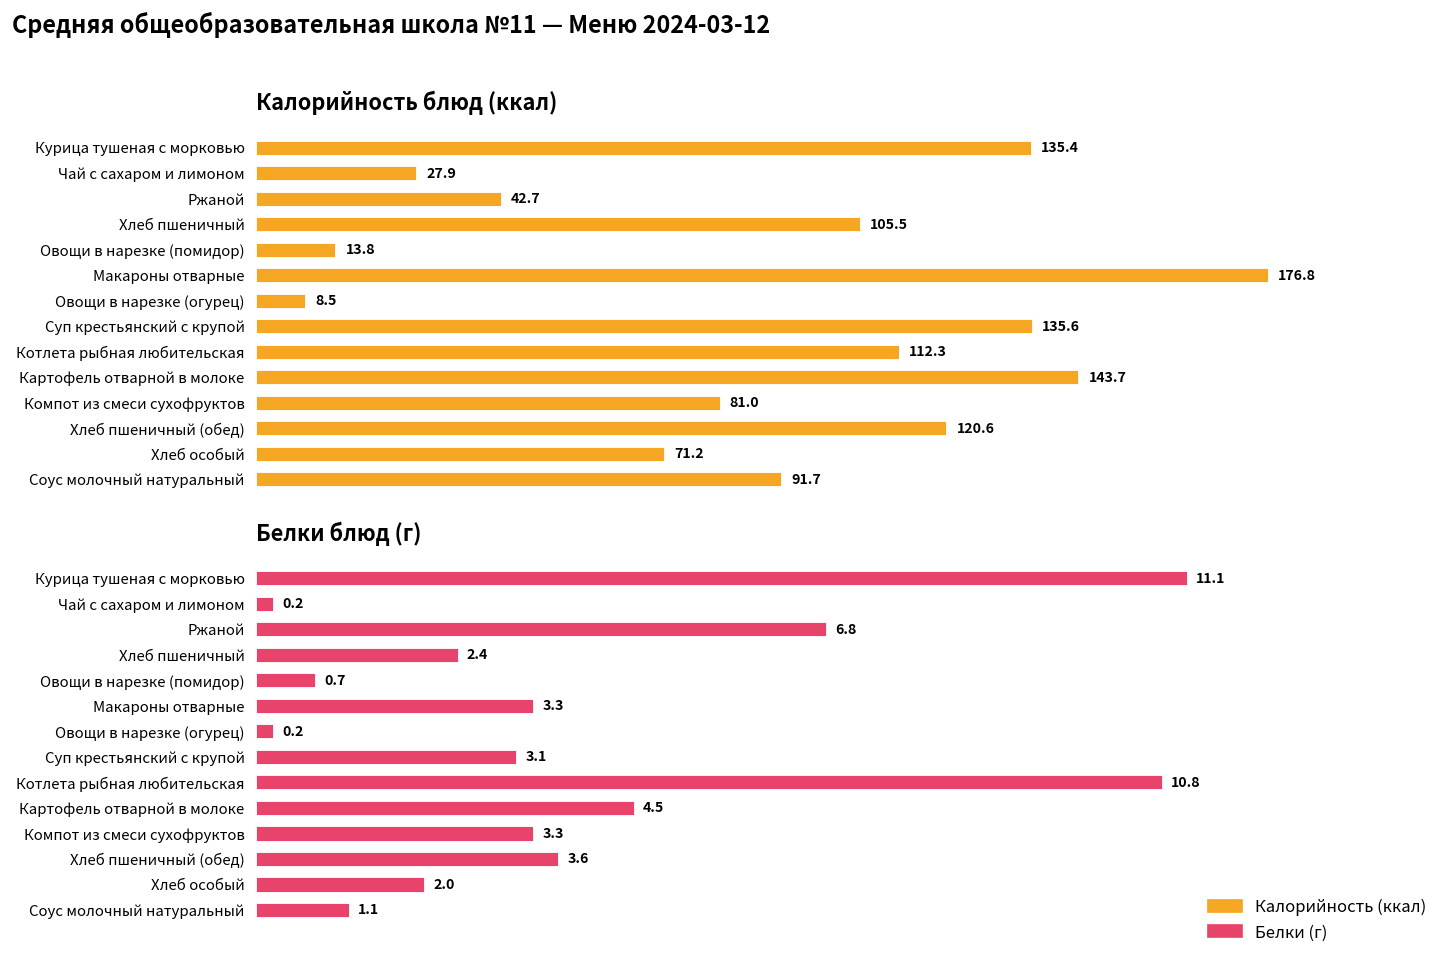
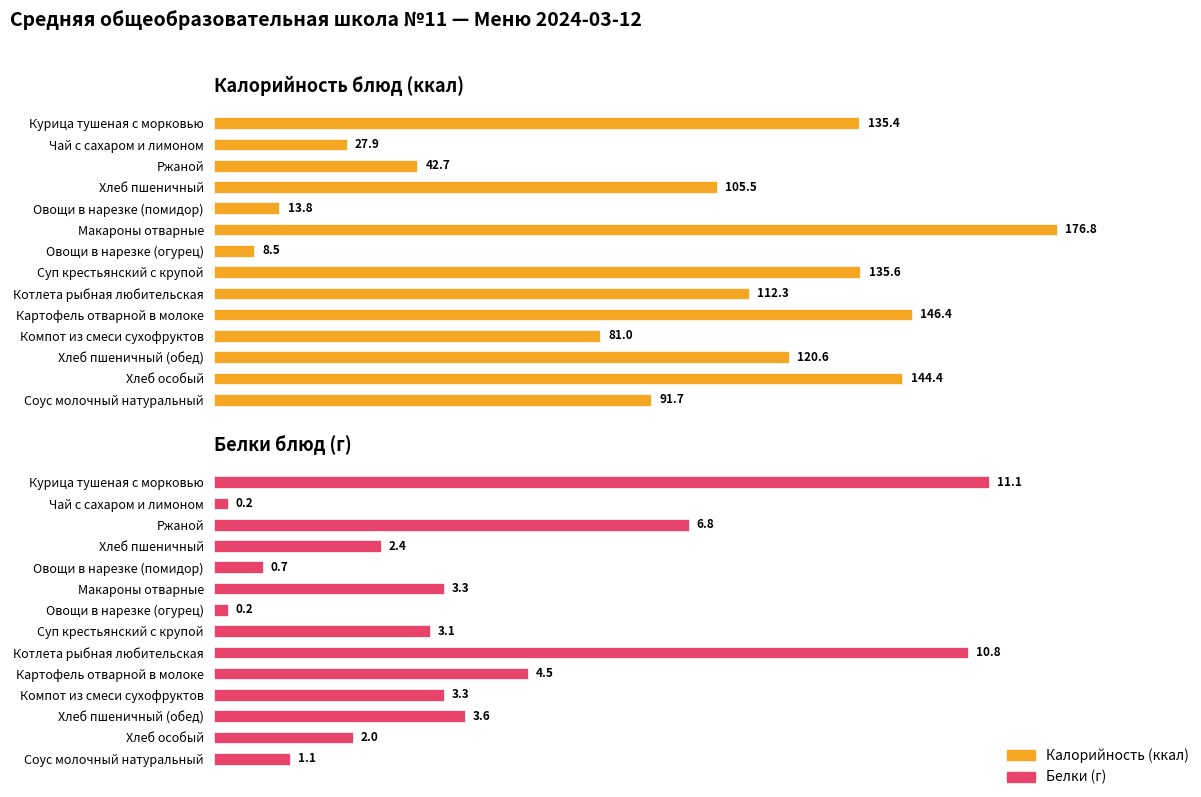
  {
    "Калорийность блюд (ккал)": {
      "Курица тушеная с морковью": 135.4,
      "Чай с сахаром и лимоном": 27.9,
      "Ржаной": 42.7,
      "Хлеб пшеничный": 105.5,
      "Овощи в нарезке (помидор)": 13.8,
      "Макароны отварные": 176.8,
      "Овощи в нарезке (огурец)": 8.5,
      "Суп крестьянский с крупой": 135.6,
      "Котлета рыбная любительская": 112.3,
-     "Картофель отварной в молоке": 143.7,
+     "Картофель отварной в молоке": 146.4,
      "Компот из смеси сухофруктов": 81.0,
      "Хлеб пшеничный (обед)": 120.6,
-     "Хлеб особый": 71.2,
+     "Хлеб особый": 144.4,
      "Соус молочный натуральный": 91.7
    },
    "Белки блюд (г)": {
      "Курица тушеная с морковью": 11.1,
      "Чай с сахаром и лимоном": 0.2,
      "Ржаной": 6.8,
      "Хлеб пшеничный": 2.4,
      "Овощи в нарезке (помидор)": 0.7,
      "Макароны отварные": 3.3,
      "Овощи в нарезке (огурец)": 0.2,
      "Суп крестьянский с крупой": 3.1,
      "Котлета рыбная любительская": 10.8,
      "Картофель отварной в молоке": 4.5,
      "Компот из смеси сухофруктов": 3.3,
      "Хлеб пшеничный (обед)": 3.6,
      "Хлеб особый": 2.0,
      "Соус молочный натуральный": 1.1
    }
  }
